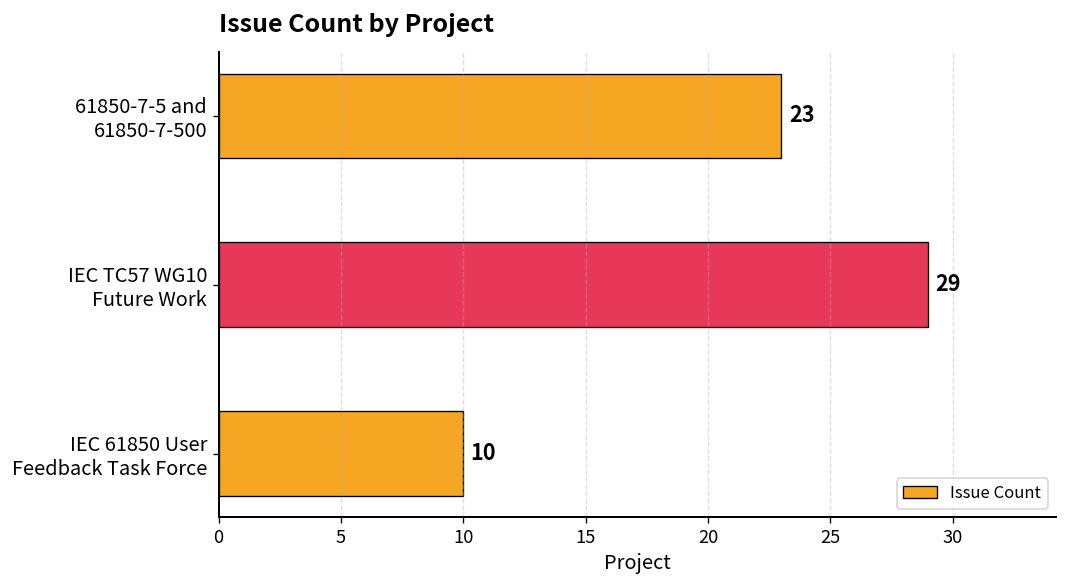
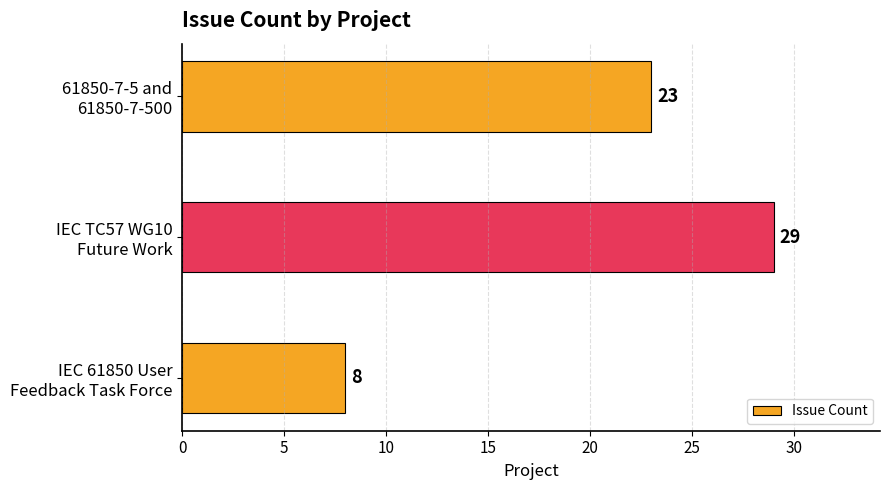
  {
    "61850-7-5 and 61850-7-500": 23,
    "IEC TC57 WG10 Future Work": 29,
-   "IEC 61850 User Feedback Task Force": 10
+   "IEC 61850 User Feedback Task Force": 8
  }
